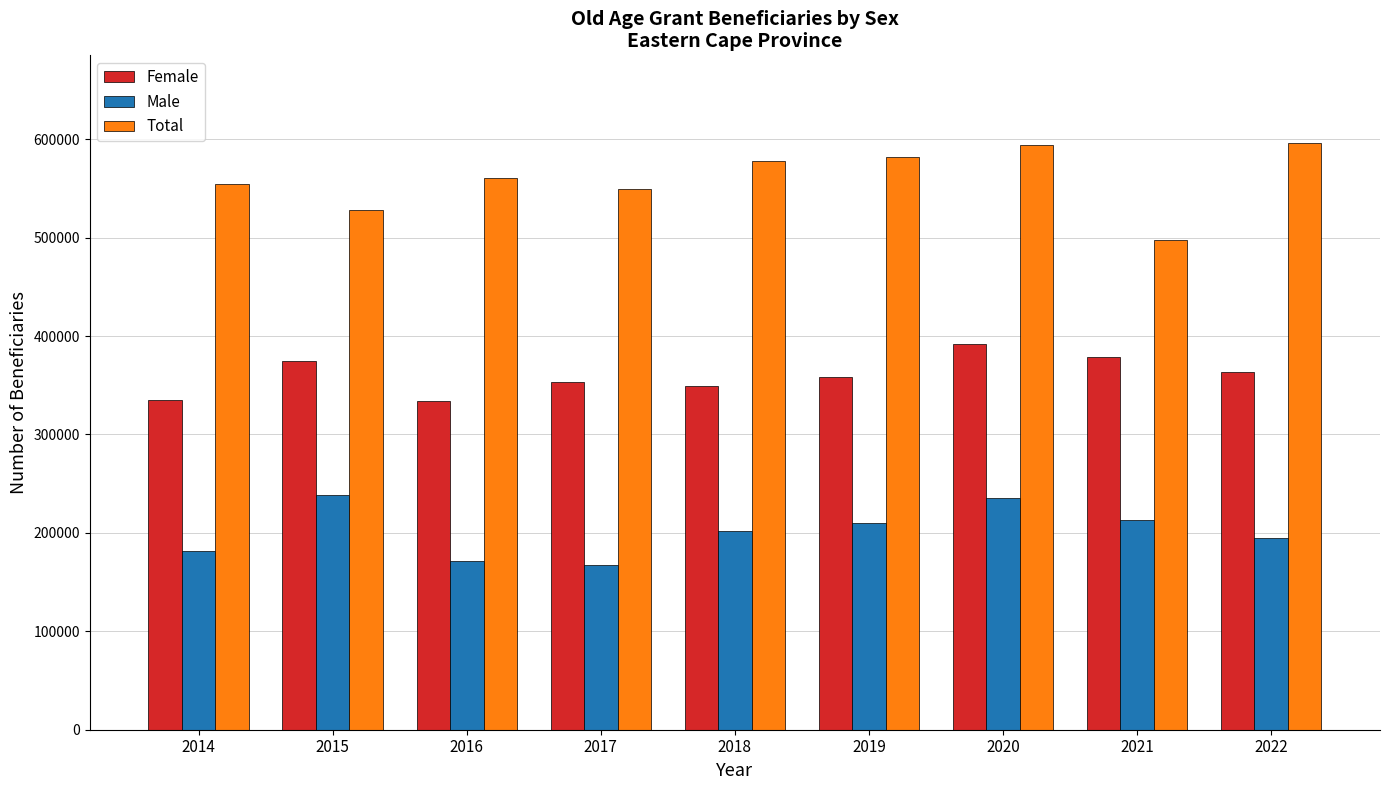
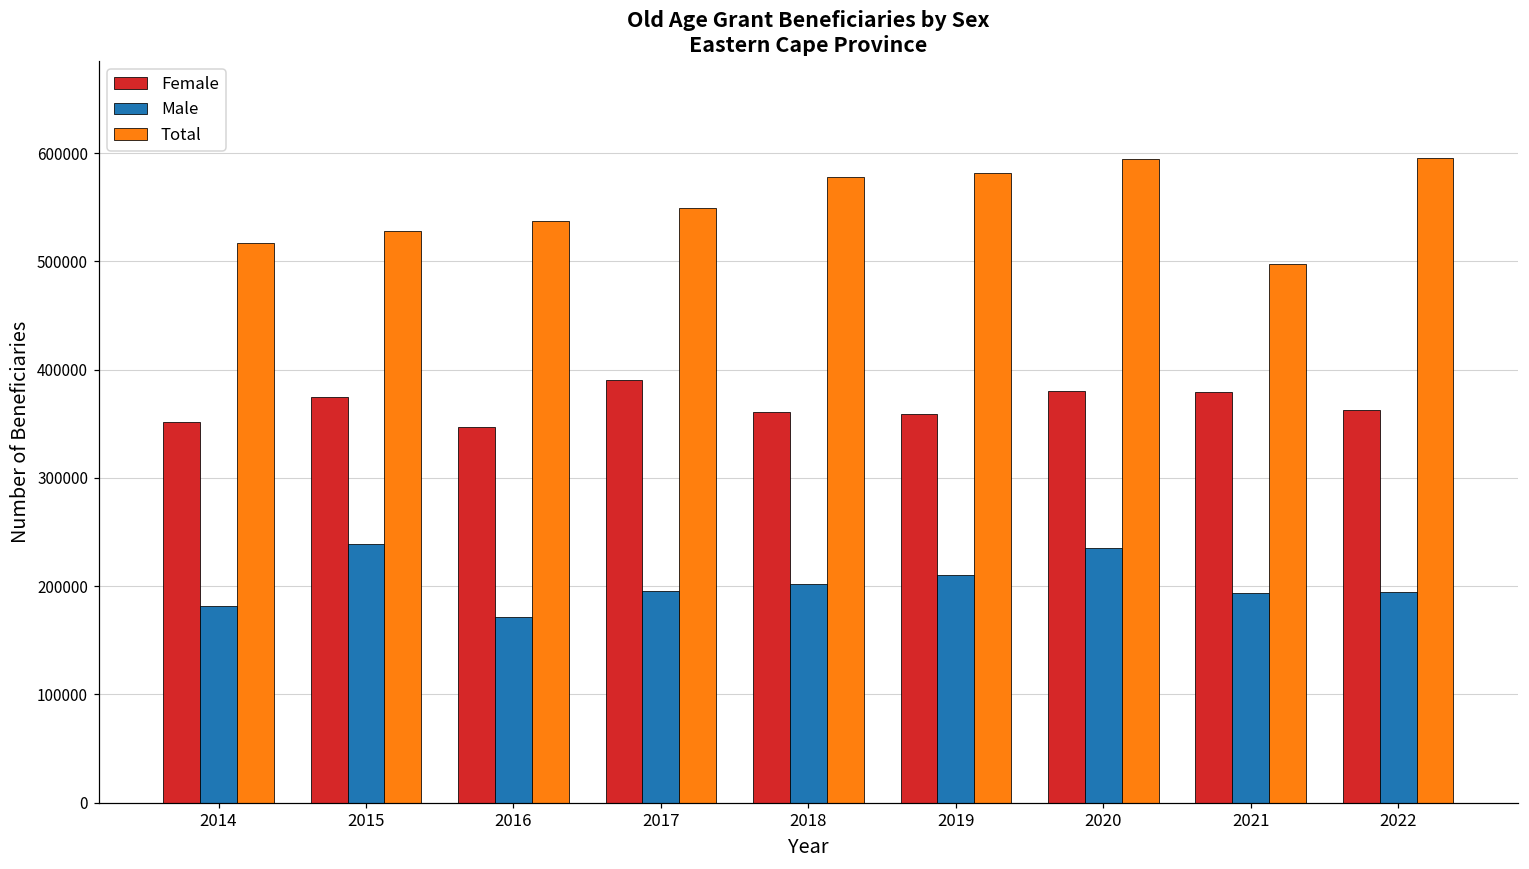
  {
    "Female": {
-     "2014": 340000,
+     "2014": 350000,
      "2015": 370000,
-     "2016": 330000,
-     "2017": 350000,
-     "2018": 350000,
+     "2016": 350000,
+     "2017": 390000,
+     "2018": 360000,
      "2019": 360000,
-     "2020": 390000,
+     "2020": 380000,
      "2021": 380000,
      "2022": 360000
    },
    "Male": {
      "2014": 180000,
      "2015": 240000,
      "2016": 170000,
-     "2017": 170000,
+     "2017": 200000,
      "2018": 200000,
      "2019": 210000,
      "2020": 240000,
-     "2021": 210000,
+     "2021": 190000,
      "2022": 200000
    },
    "Total": {
-     "2014": 550000,
+     "2014": 520000,
      "2015": 530000,
-     "2016": 560000,
+     "2016": 540000,
      "2017": 550000,
      "2018": 580000,
      "2019": 580000,
      "2020": 590000,
      "2021": 500000,
      "2022": 600000
    }
  }
